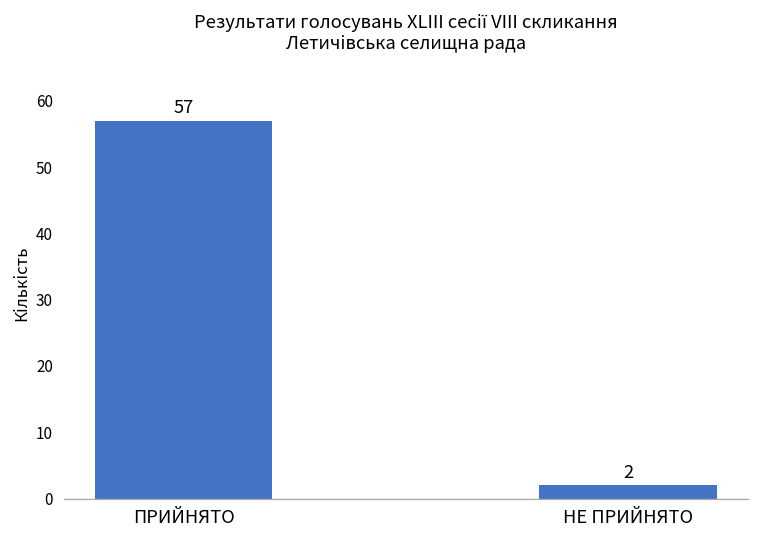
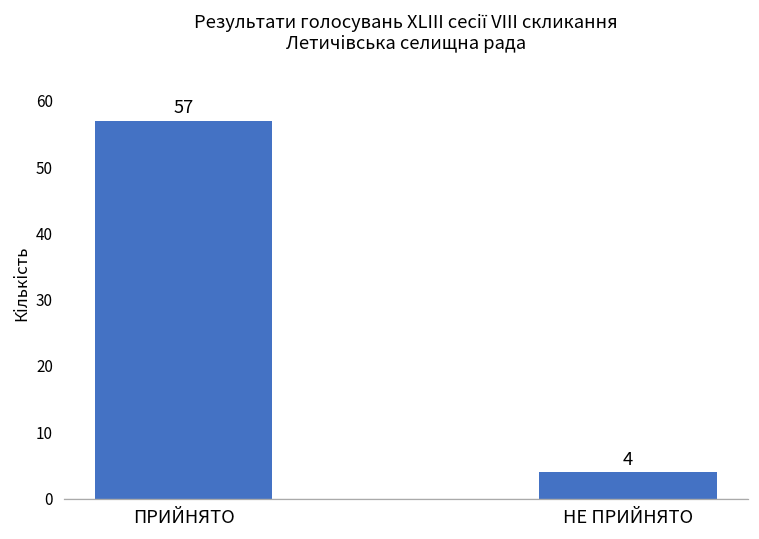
  {
    "ПРИЙНЯТО": 57,
-   "НЕ ПРИЙНЯТО": 2
+   "НЕ ПРИЙНЯТО": 4
  }
